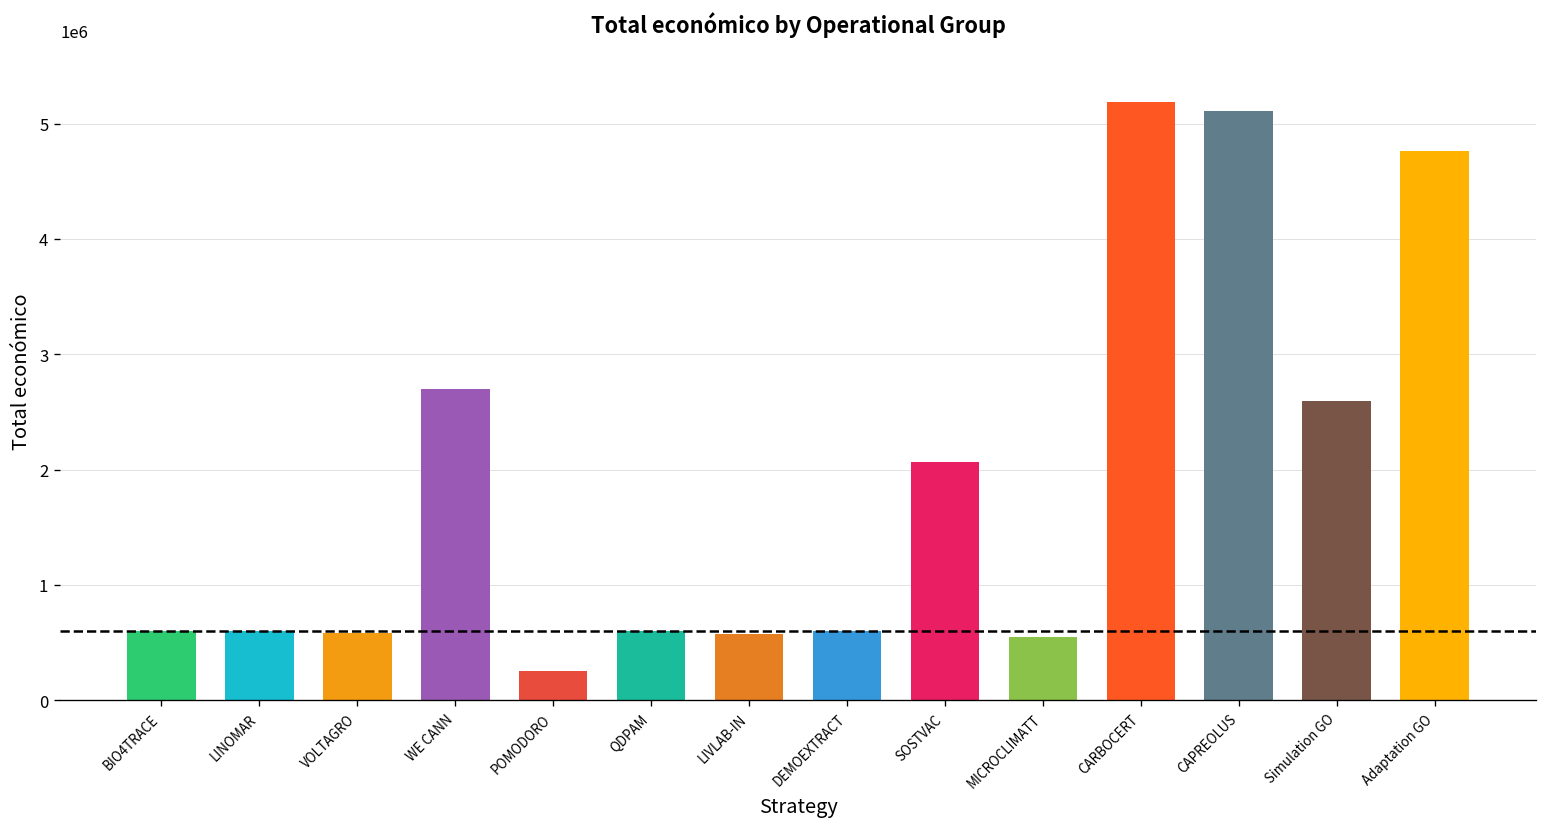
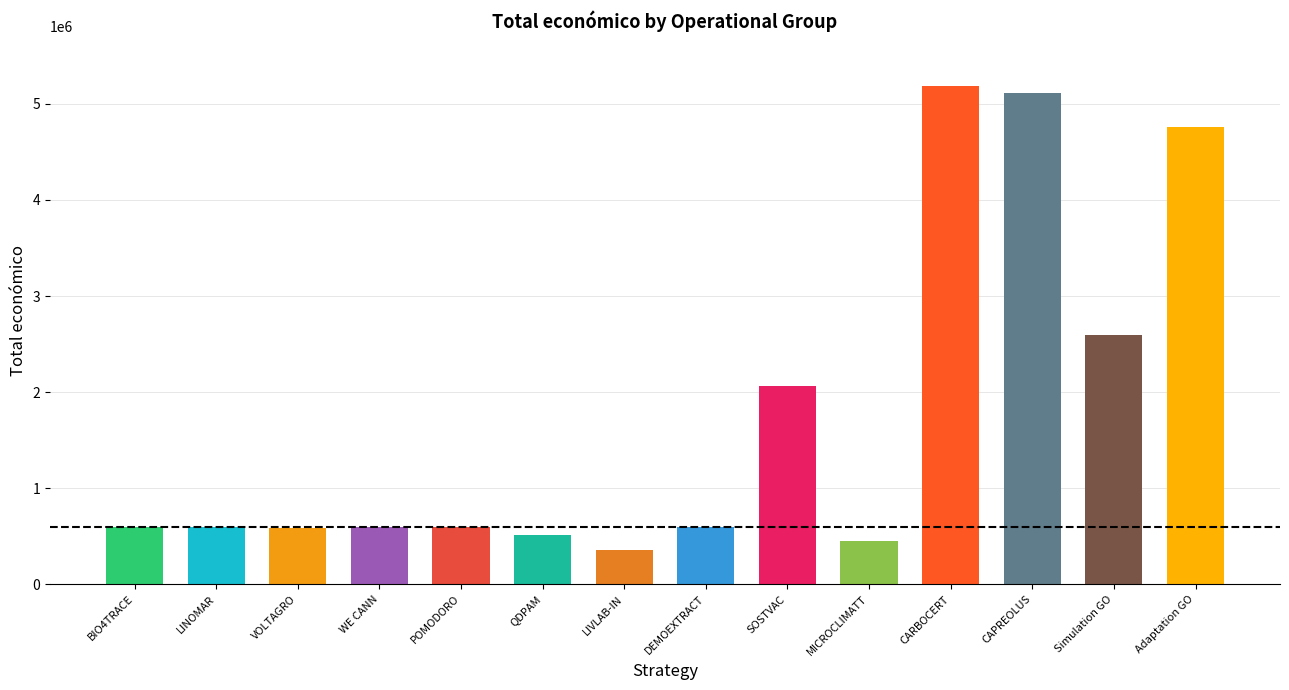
  {
    "BIO4TRACE": 600000,
    "LINOMAR": 600000,
    "VOLTAGRO": 600000,
-   "WE CANN": 2700000,
-   "POMODORO": 300000,
-   "QDPAM": 600000,
-   "LIVLAB-IN": 600000,
+   "WE CANN": 600000,
+   "POMODORO": 600000,
+   "QDPAM": 500000,
+   "LIVLAB-IN": 400000,
    "DEMOEXTRACT": 600000,
    "SOSTVAC": 2100000,
-   "MICROCLIMATT": 500000,
+   "MICROCLIMATT": 400000,
    "CARBOCERT": 5200000,
    "CAPREOLUS": 5100000,
    "Simulation GO": 2600000,
    "Adaptation GO": 4800000
  }
